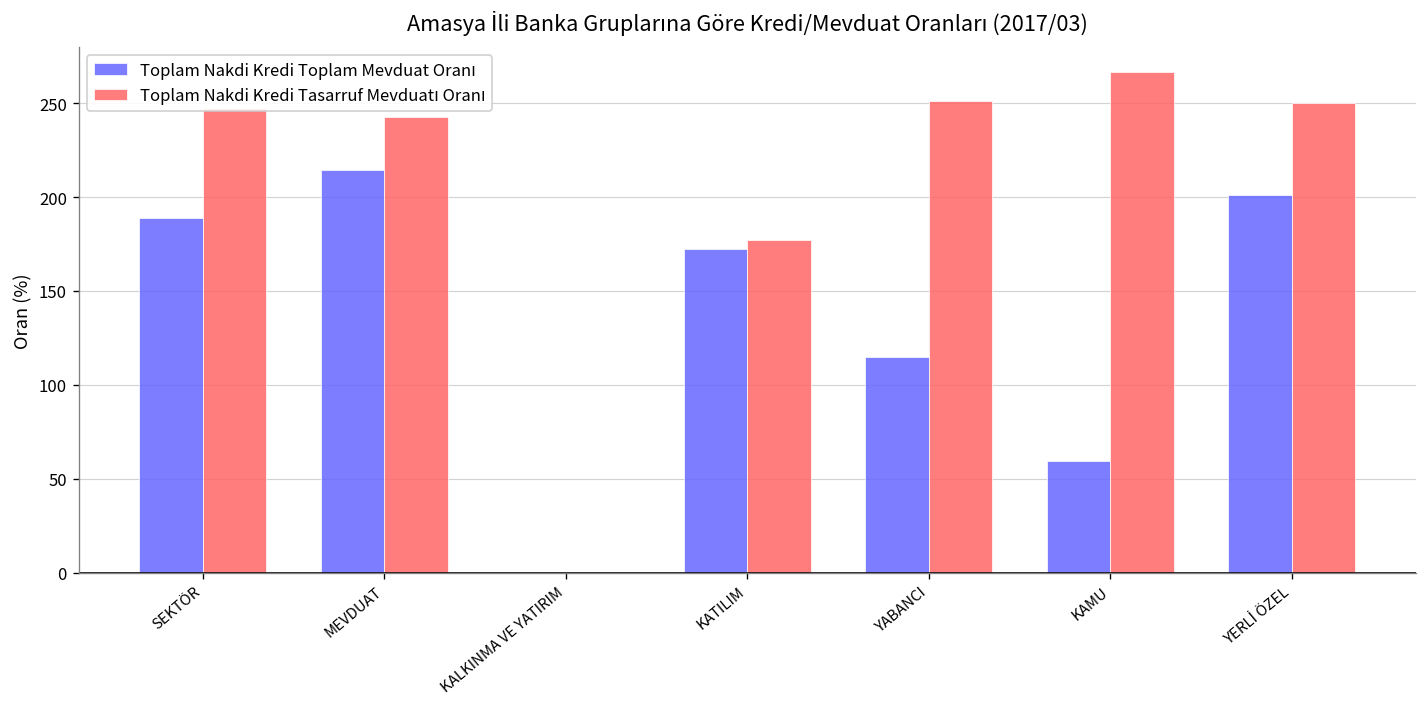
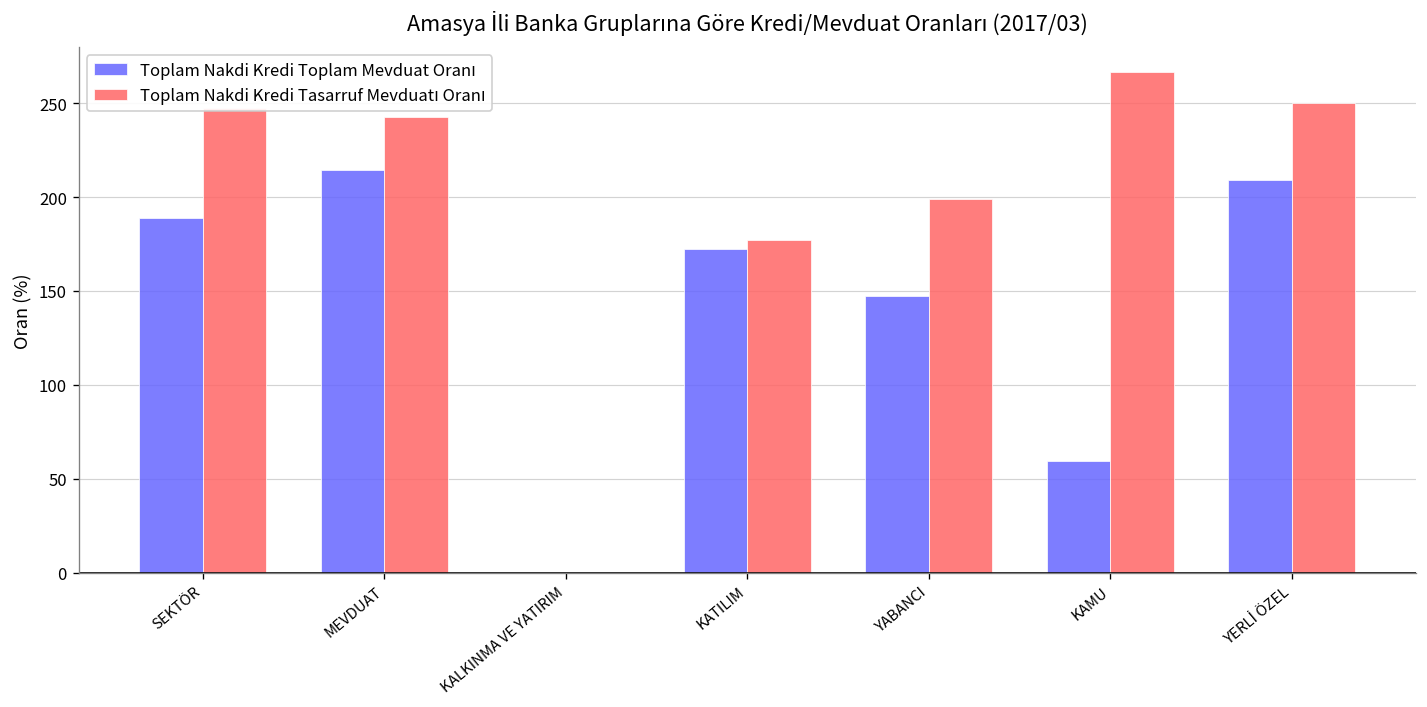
  {
    "Toplam Nakdi Kredi Toplam Mevduat Oranı": {
      "SEKTÖR": 189,
      "MEVDUAT": 214,
      "KALKINMA VE YATIRIM": 0,
      "KATILIM": 172,
-     "YABANCI": 115,
+     "YABANCI": 147,
      "KAMU": 59,
-     "YERLİ ÖZEL": 201
+     "YERLİ ÖZEL": 209
    },
    "Toplam Nakdi Kredi Tasarruf Mevduatı Oranı": {
      "MEVDUAT": 243,
      "KALKINMA VE YATIRIM": 0,
      "KATILIM": 177,
-     "YABANCI": 251,
+     "YABANCI": 199,
      "KAMU": 267,
      "YERLİ ÖZEL": 250
    }
  }
